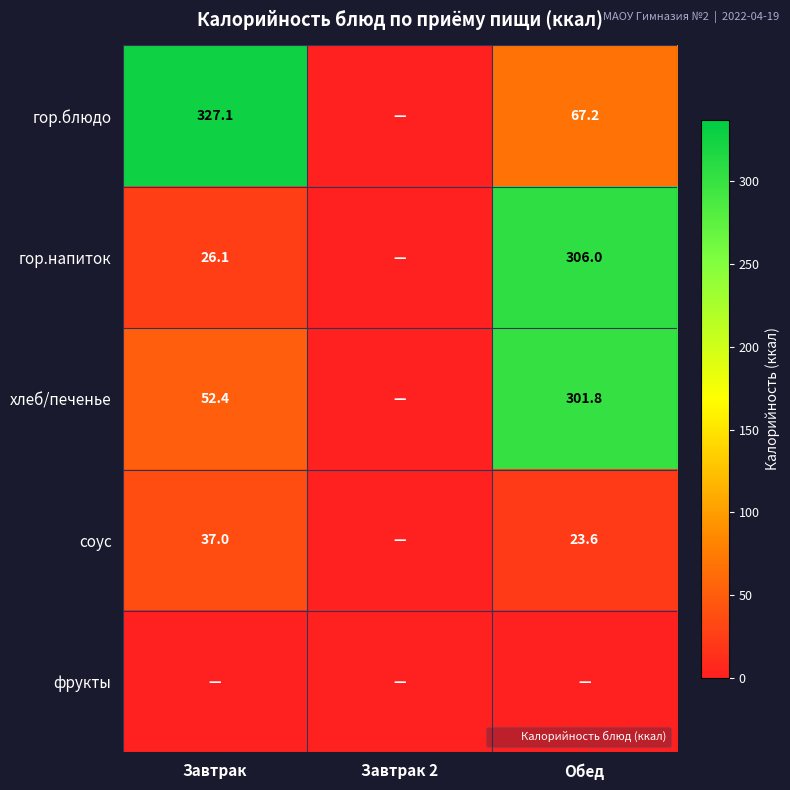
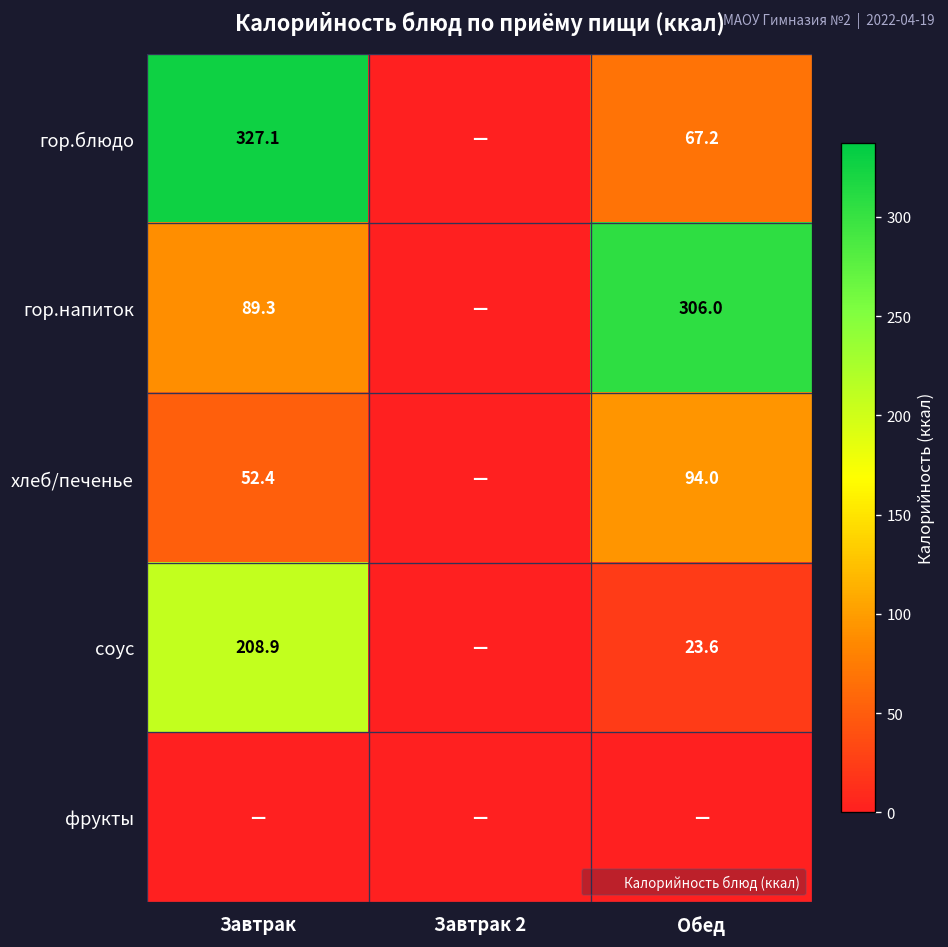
  {
    "гор.блюдо": {
      "Завтрак": 327.1,
      "Обед": 67.2
    },
    "гор.напиток": {
-     "Завтрак": 26.1,
+     "Завтрак": 89.3,
      "Обед": 306.0
    },
    "хлеб/печенье": {
      "Завтрак": 52.4,
-     "Обед": 301.8
+     "Обед": 94.0
    },
    "соус": {
-     "Завтрак": 37.0,
+     "Завтрак": 208.9,
      "Обед": 23.6
    }
  }
